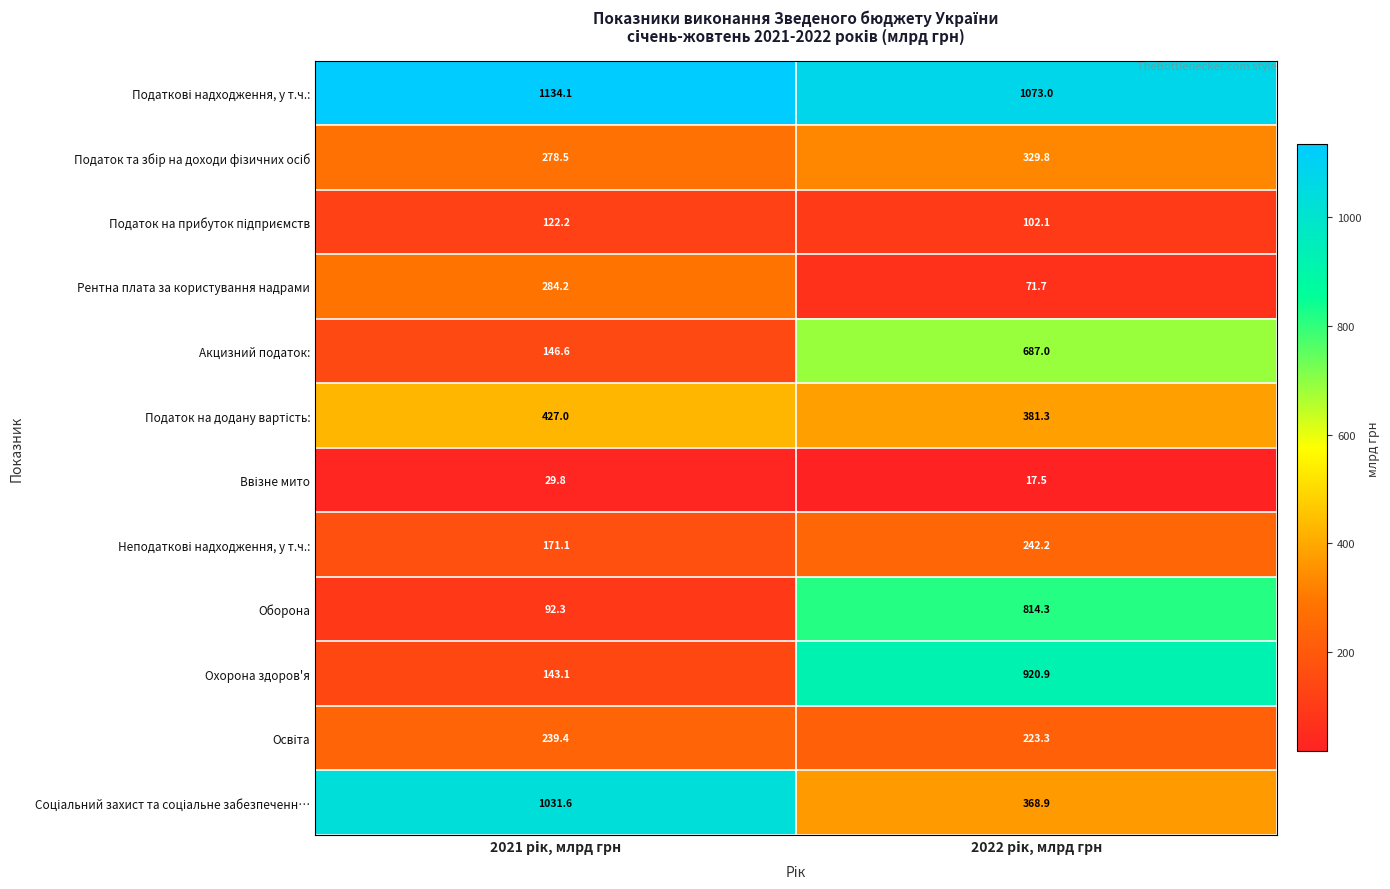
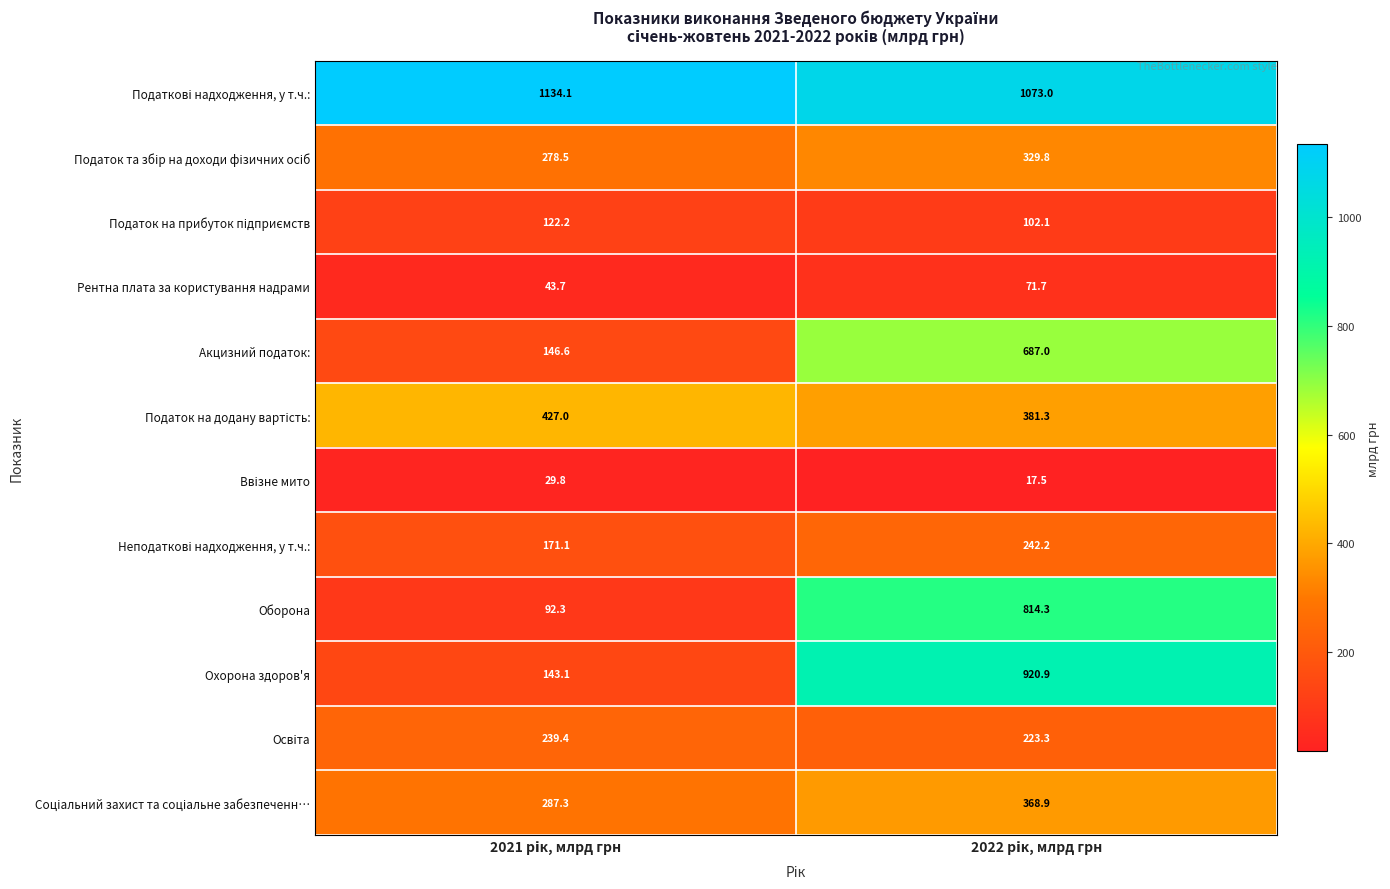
  {
    "Податкові надходження, у т.ч.:": {
      "2021 рік, млрд грн": 1134.1
    },
    "Податок та збір на доходи фізичних осіб": {
      "2021 рік, млрд грн": 278.5,
      "2022 рік, млрд грн": 329.8
    },
    "Податок на прибуток підприємств": {
      "2021 рік, млрд грн": 122.2,
      "2022 рік, млрд грн": 102.1
    },
    "Рентна плата за користування надрами": {
-     "2021 рік, млрд грн": 284.2,
+     "2021 рік, млрд грн": 43.7,
      "2022 рік, млрд грн": 71.7
    },
    "Акцизний податок:": {
      "2021 рік, млрд грн": 146.6,
      "2022 рік, млрд грн": 687.0
    },
    "Податок на додану вартість:": {
      "2021 рік, млрд грн": 427.0,
      "2022 рік, млрд грн": 381.3
    },
    "Ввізне мито": {
      "2021 рік, млрд грн": 29.8,
      "2022 рік, млрд грн": 17.5
    },
    "Неподаткові надходження, у т.ч.:": {
      "2021 рік, млрд грн": 171.1,
      "2022 рік, млрд грн": 242.2
    },
    "Оборона": {
      "2021 рік, млрд грн": 92.3,
      "2022 рік, млрд грн": 814.3
    },
    "Охорона здоров'я": {
      "2021 рік, млрд грн": 143.1,
      "2022 рік, млрд грн": 920.9
    },
    "Освіта": {
      "2021 рік, млрд грн": 239.4,
      "2022 рік, млрд грн": 223.3
    },
    "Соціальний захист та соціальне забезпеченн…": {
-     "2021 рік, млрд грн": 1031.6,
+     "2021 рік, млрд грн": 287.3,
      "2022 рік, млрд грн": 368.9
    }
  }
